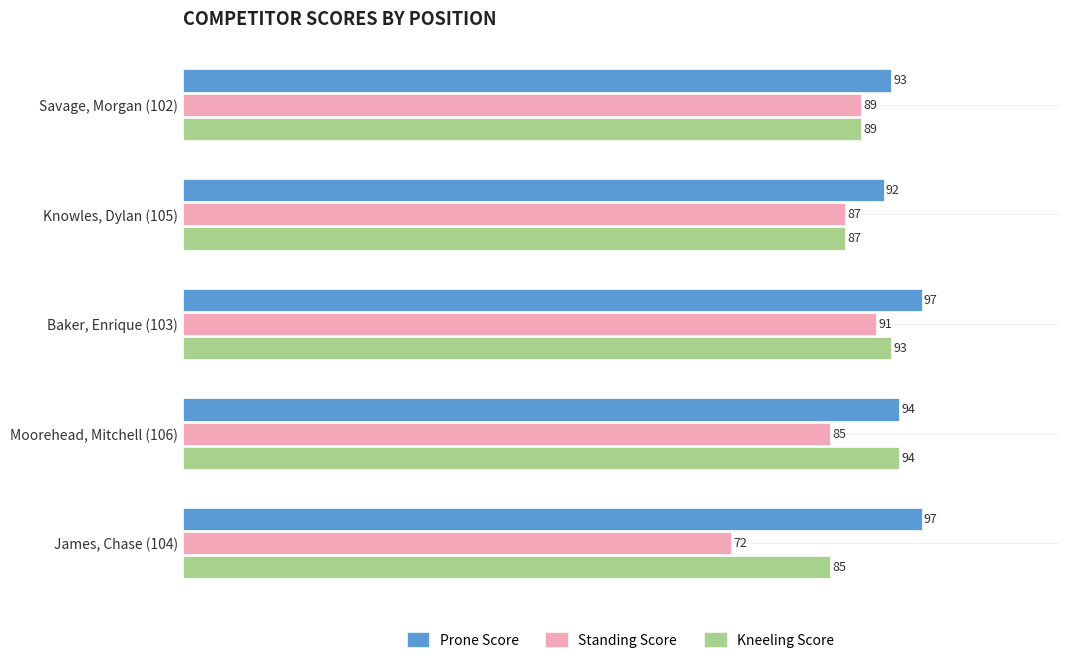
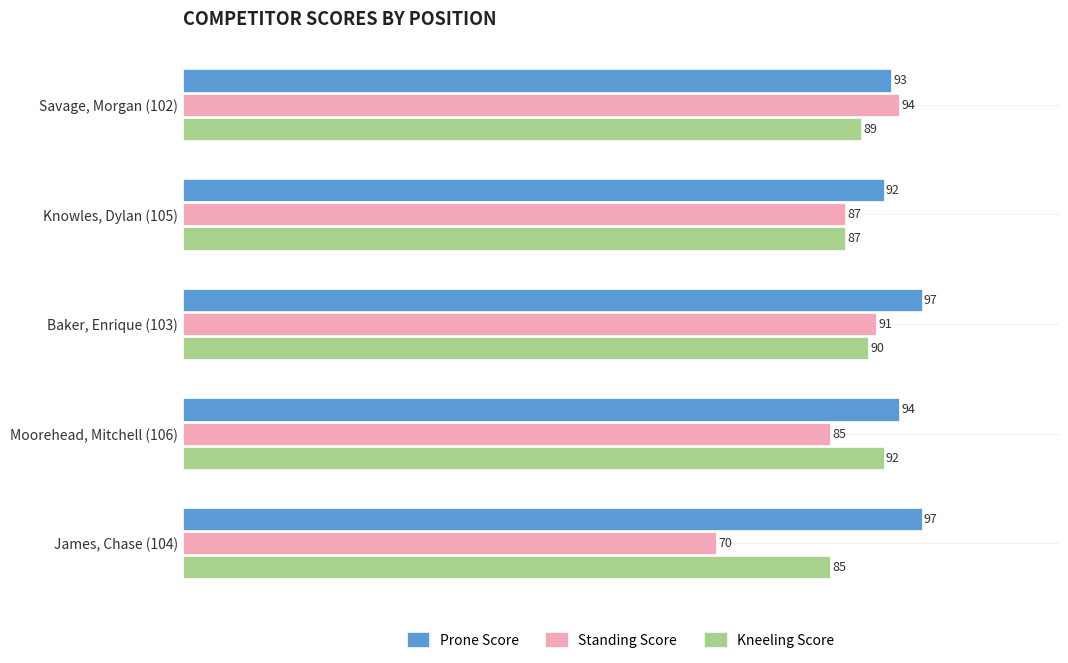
  {
    "Prone Score": {
      "Savage, Morgan (102)": 93,
      "Knowles, Dylan (105)": 92,
      "Baker, Enrique (103)": 97,
      "Moorehead, Mitchell (106)": 94,
      "James, Chase (104)": 97
    },
    "Standing Score": {
-     "Savage, Morgan (102)": 89,
+     "Savage, Morgan (102)": 94,
      "Knowles, Dylan (105)": 87,
      "Baker, Enrique (103)": 91,
      "Moorehead, Mitchell (106)": 85,
-     "James, Chase (104)": 72
+     "James, Chase (104)": 70
    },
    "Kneeling Score": {
      "Savage, Morgan (102)": 89,
      "Knowles, Dylan (105)": 87,
-     "Baker, Enrique (103)": 93,
-     "Moorehead, Mitchell (106)": 94,
+     "Baker, Enrique (103)": 90,
+     "Moorehead, Mitchell (106)": 92,
      "James, Chase (104)": 85
    }
  }
